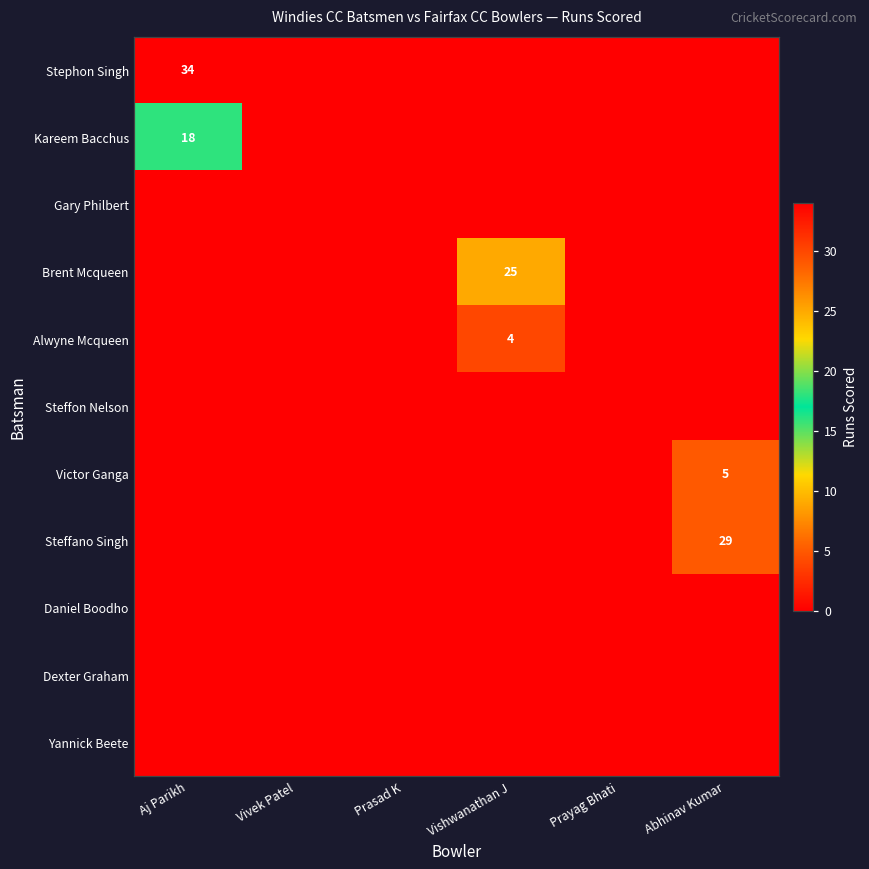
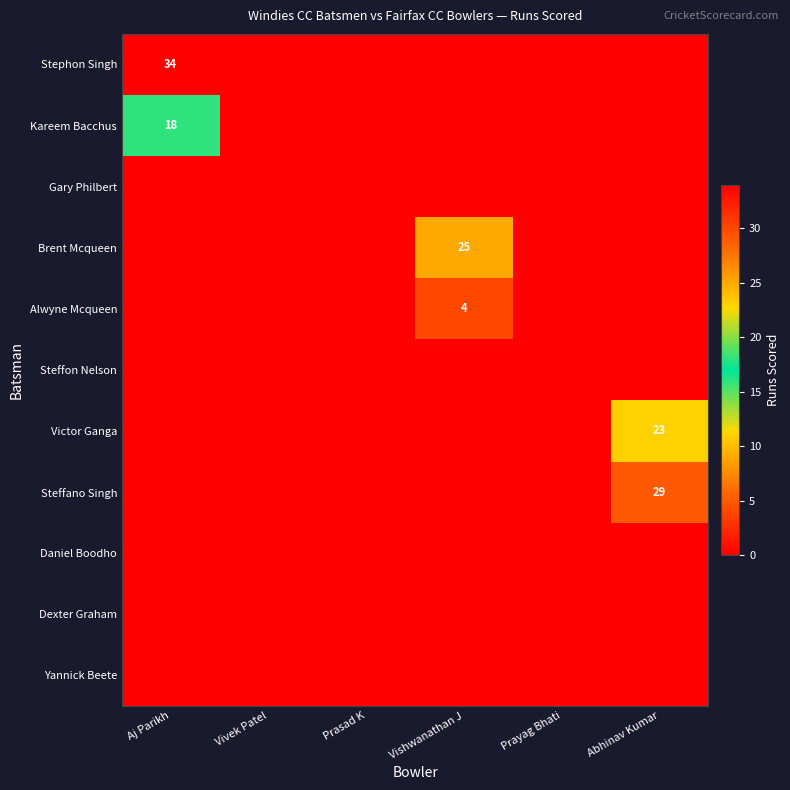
  {
    "Stephon Singh": {
      "Aj Parikh": 34
    },
    "Kareem Bacchus": {
      "Aj Parikh": 18
    },
    "Brent Mcqueen": {
      "Vishwanathan J": 25
    },
    "Alwyne Mcqueen": {
      "Vishwanathan J": 4
    },
    "Victor Ganga": {
-     "Abhinav Kumar": 5
+     "Abhinav Kumar": 23
    },
    "Steffano Singh": {
      "Abhinav Kumar": 29
    }
  }
